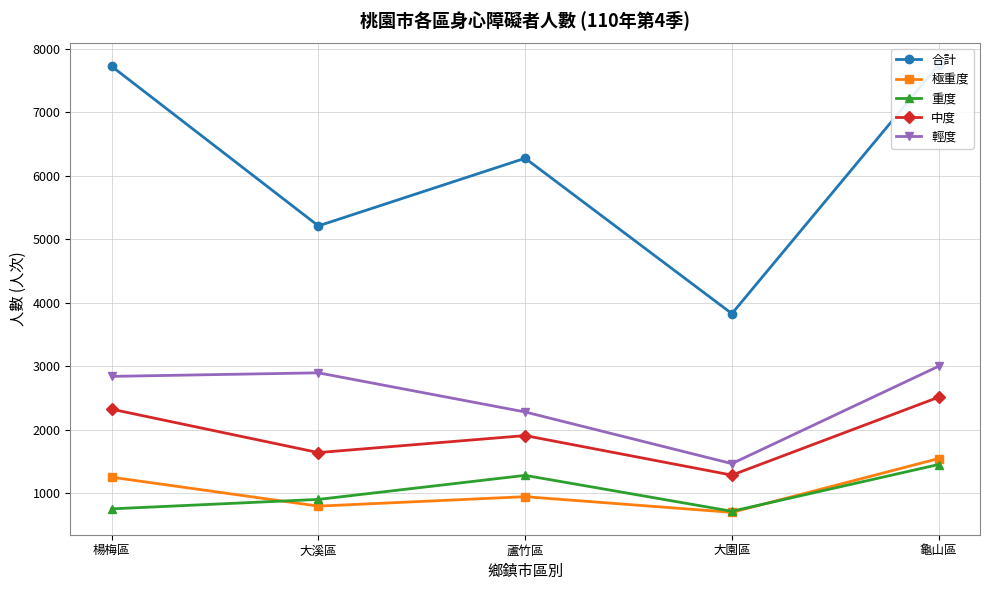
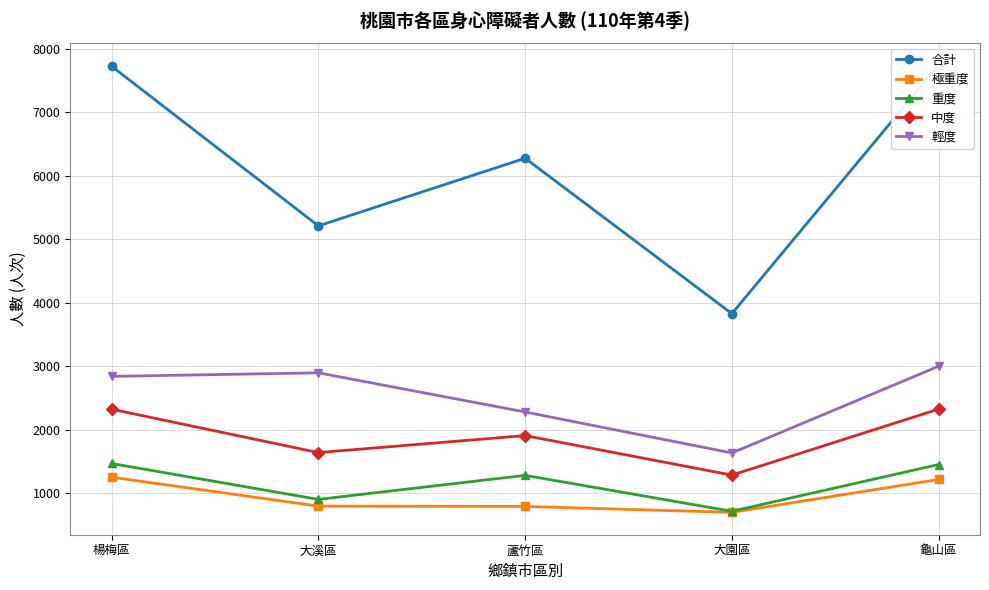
  {
    "合計": {
      "楊梅區": 7700,
      "大溪區": 5200,
      "蘆竹區": 6300,
      "大園區": 3800
    },
    "極重度": {
      "楊梅區": 1300,
      "大溪區": 800,
-     "蘆竹區": 900,
-     "龜山區": 1500
+     "蘆竹區": 800,
+     "龜山區": 1200
    },
    "重度": {
-     "楊梅區": 800,
+     "楊梅區": 1500,
      "大溪區": 900,
      "蘆竹區": 1300,
      "龜山區": 1500
    },
    "中度": {
      "楊梅區": 2300,
      "大溪區": 1600,
      "蘆竹區": 1900,
      "大園區": 1300,
-     "龜山區": 2500
+     "龜山區": 2300
    },
    "輕度": {
      "楊梅區": 2800,
      "大溪區": 2900,
      "蘆竹區": 2300,
-     "大園區": 1500,
+     "大園區": 1600,
      "龜山區": 3000
    }
  }
